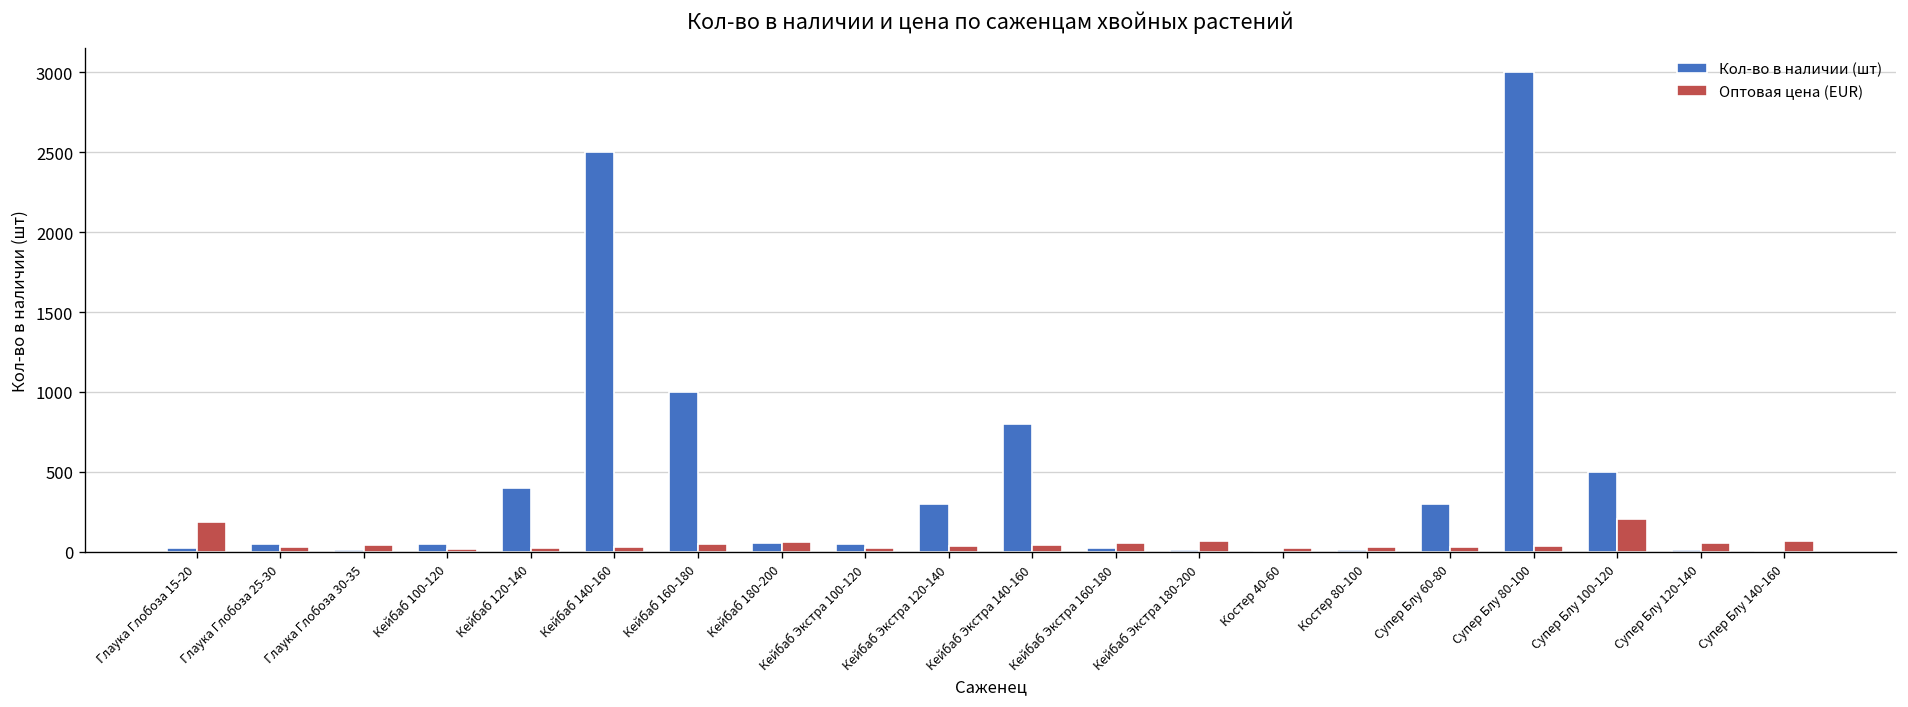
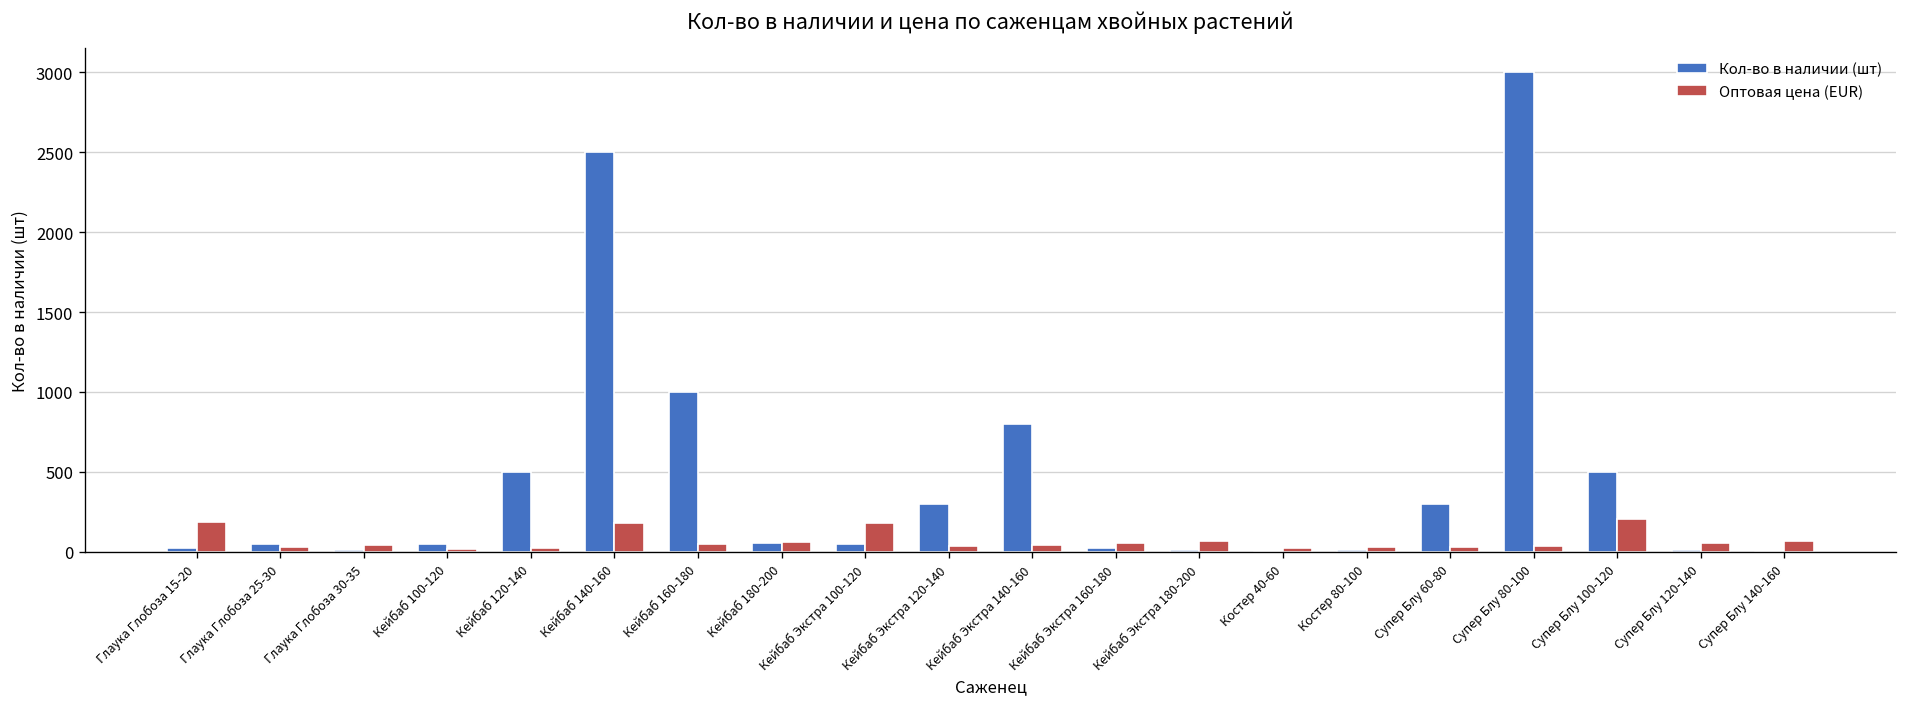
  {
    "Кол-во в наличии (шт)": {
      "Глаука Глобоза 15-20": 20,
      "Глаука Глобоза 25-30": 50,
      "Кейбаб 100-120": 50,
-     "Кейбаб 120-140": 400,
+     "Кейбаб 120-140": 500,
      "Кейбаб 140-160": 2500,
      "Кейбаб 160-180": 1000,
      "Кейбаб 180-200": 50,
      "Кейбаб Экстра 100-120": 50,
      "Кейбаб Экстра 120-140": 300,
      "Кейбаб Экстра 140-160": 800,
      "Кейбаб Экстра 160-180": 20,
      "Супер Блу 60-80": 300,
      "Супер Блу 80-100": 3000,
      "Супер Блу 100-120": 500
    },
    "Оптовая цена (EUR)": {
      "Глаука Глобоза 15-20": 190,
      "Глаука Глобоза 25-30": 30,
      "Глаука Глобоза 30-35": 40,
      "Кейбаб 120-140": 20,
-     "Кейбаб 140-160": 30,
+     "Кейбаб 140-160": 180,
      "Кейбаб 160-180": 40,
      "Кейбаб 180-200": 60,
-     "Кейбаб Экстра 100-120": 20,
+     "Кейбаб Экстра 100-120": 180,
      "Кейбаб Экстра 120-140": 30,
      "Кейбаб Экстра 140-160": 40,
      "Кейбаб Экстра 160-180": 50,
      "Кейбаб Экстра 180-200": 70,
      "Костер 40-60": 30,
      "Костер 80-100": 30,
      "Супер Блу 60-80": 30,
      "Супер Блу 80-100": 40,
      "Супер Блу 100-120": 200,
      "Супер Блу 120-140": 60,
      "Супер Блу 140-160": 70
    }
  }
